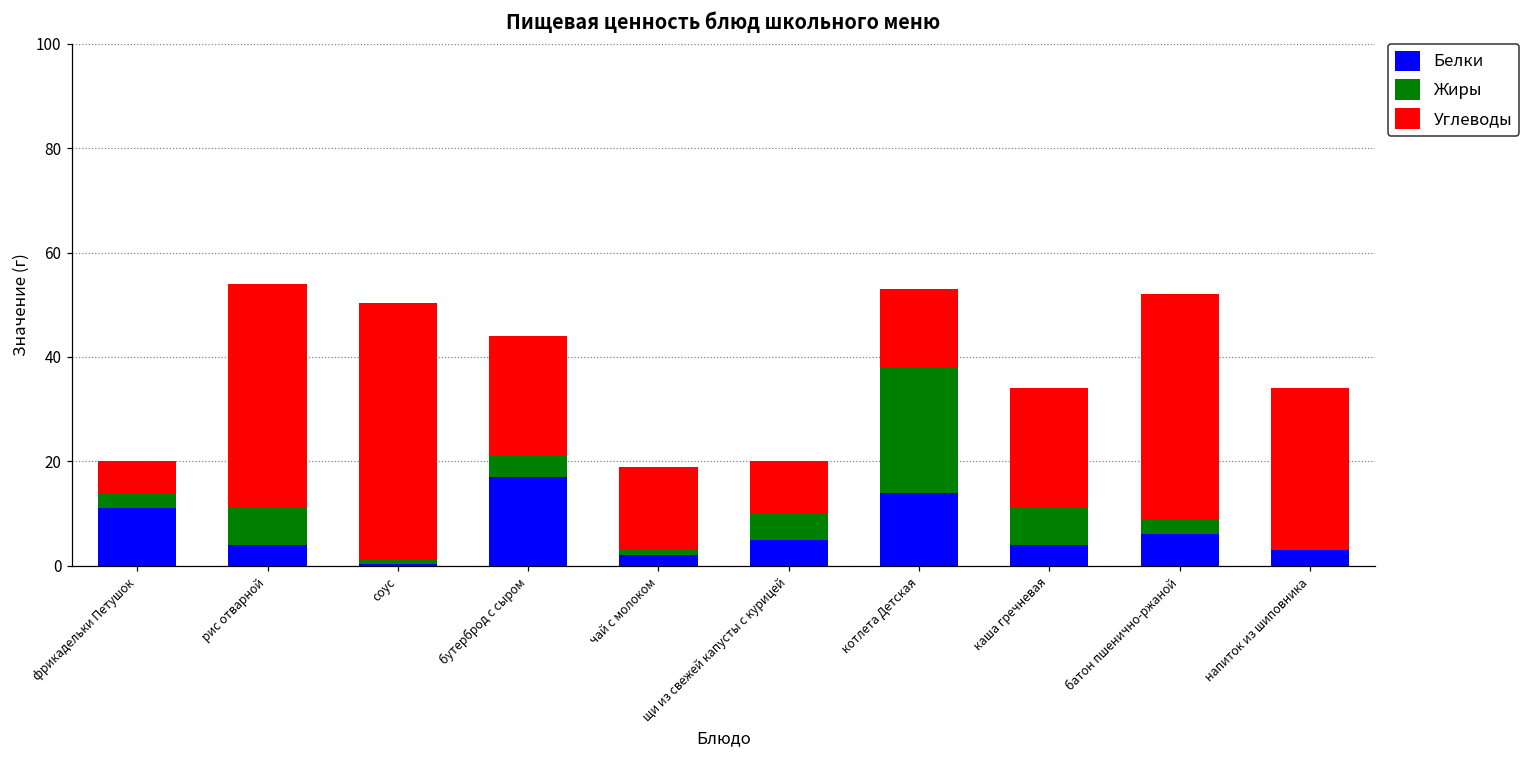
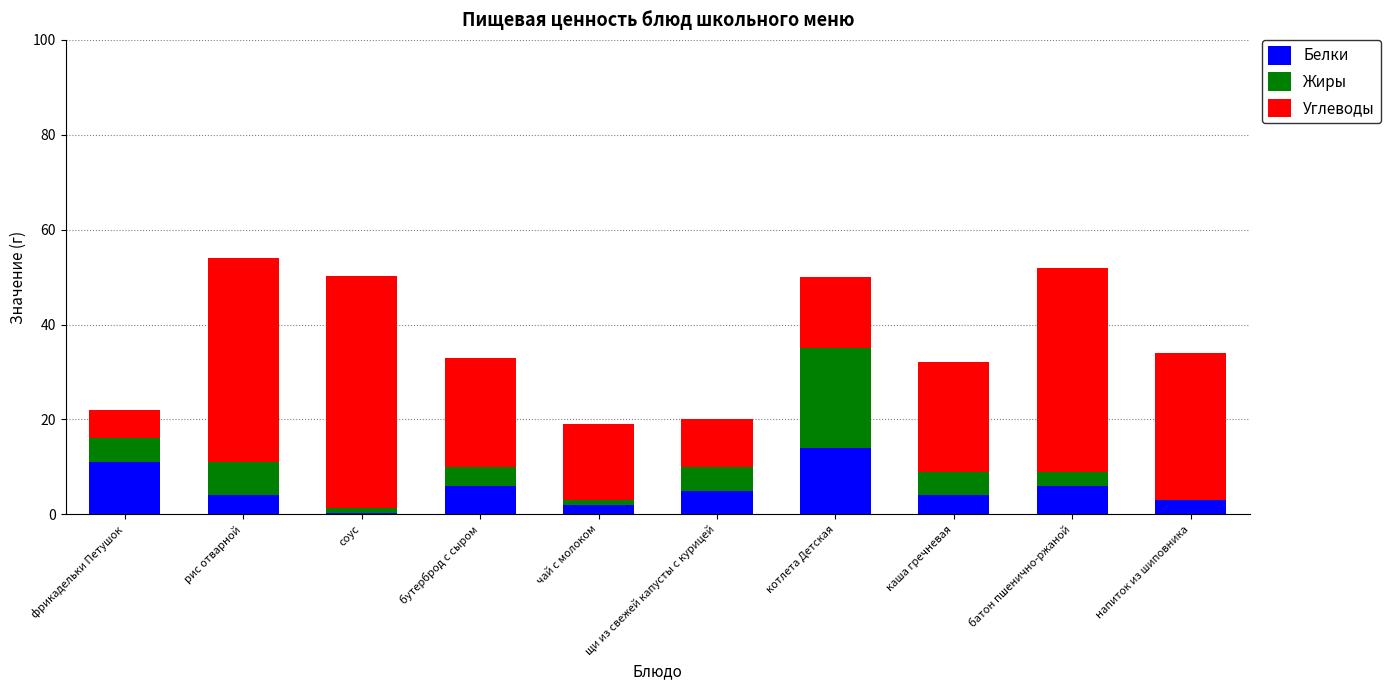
  {
    "Белки": {
      "фрикадельки Петушок": 11,
      "рис отварной": 4,
-     "бутерброд с сыром": 17,
+     "бутерброд с сыром": 6,
      "чай с молоком": 2,
      "щи из свежей капусты с курицей": 5,
      "котлета Детская": 14,
      "каша гречневая": 4,
      "батон пшенично-ржаной": 6,
      "напиток из шиповника": 3
    },
    "Жиры": {
-     "фрикадельки Петушок": 3,
+     "фрикадельки Петушок": 5,
      "рис отварной": 7,
      "соус": 1,
      "бутерброд с сыром": 4,
      "чай с молоком": 1,
      "щи из свежей капусты с курицей": 5,
-     "котлета Детская": 24,
-     "каша гречневая": 7,
+     "котлета Детская": 21,
+     "каша гречневая": 5,
      "батон пшенично-ржаной": 3,
      "напиток из шиповника": 0
    },
    "Углеводы": {
      "фрикадельки Петушок": 6,
      "рис отварной": 43,
      "соус": 49,
      "бутерброд с сыром": 23,
      "чай с молоком": 16,
      "щи из свежей капусты с курицей": 10,
      "котлета Детская": 15,
      "каша гречневая": 23,
      "батон пшенично-ржаной": 43,
      "напиток из шиповника": 31
    }
  }
